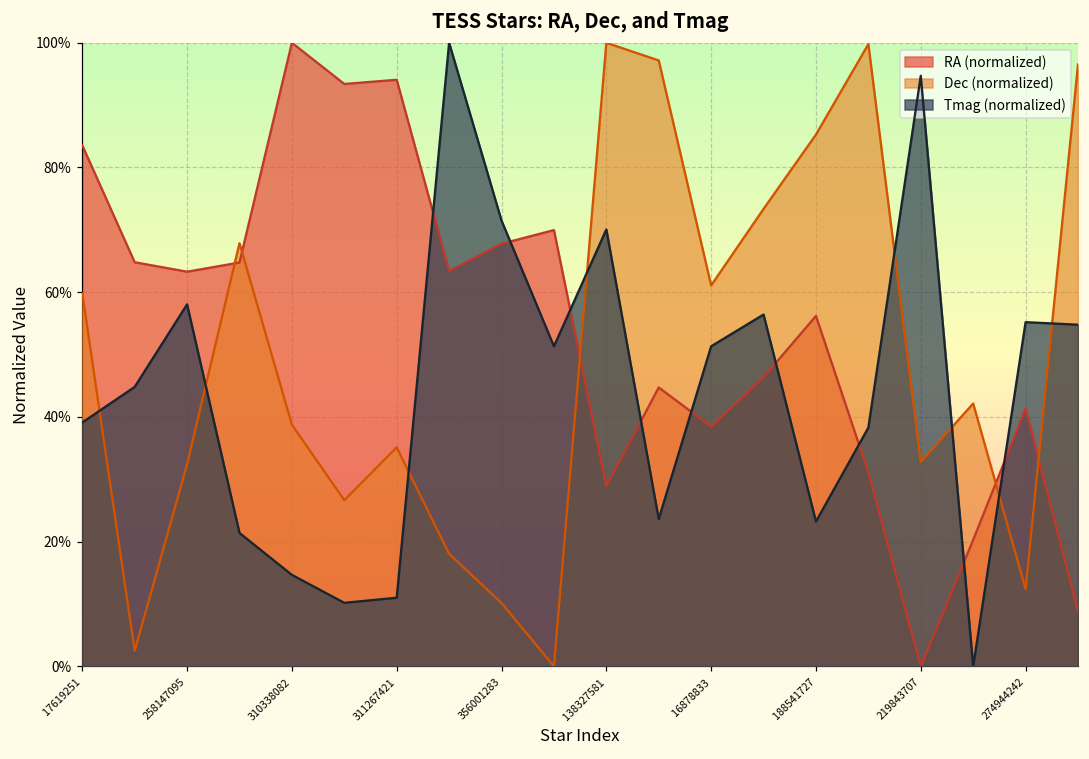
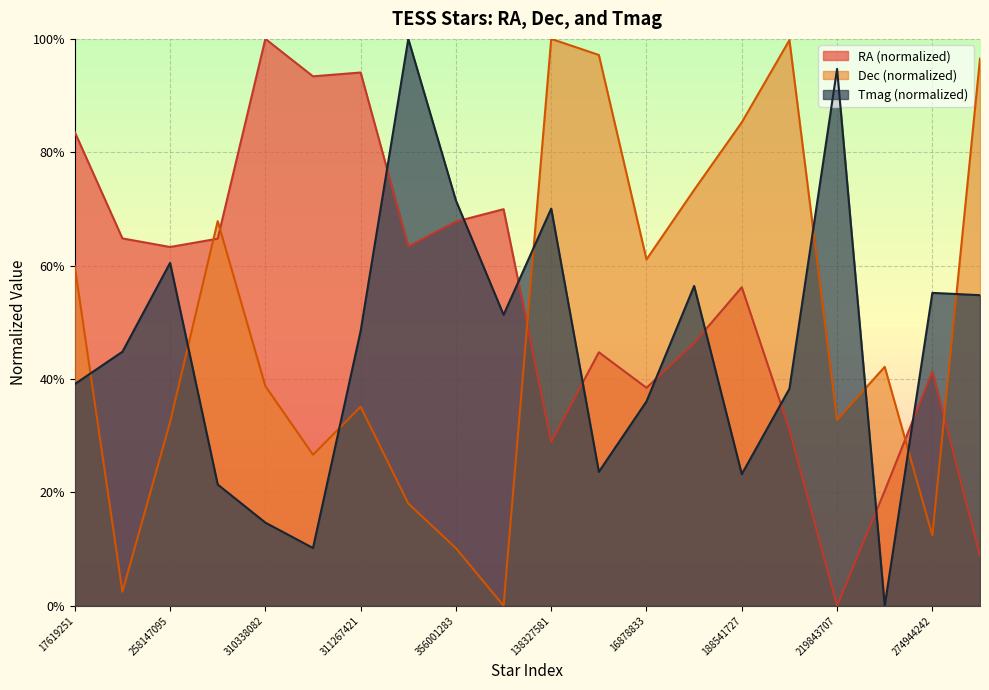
  {
    "Tmag (normalized)": {
      "17619251": "39%",
-     "258147095": "58%",
+     "258147095": "60%",
      "310338082": "15%",
-     "311267421": "11%",
+     "311267421": "48%",
      "356001283": "71%",
      "138327581": "70%",
-     "16878833": "51%",
+     "16878833": "36%",
      "188541727": "23%",
      "274944242": "55%"
    }
  }
